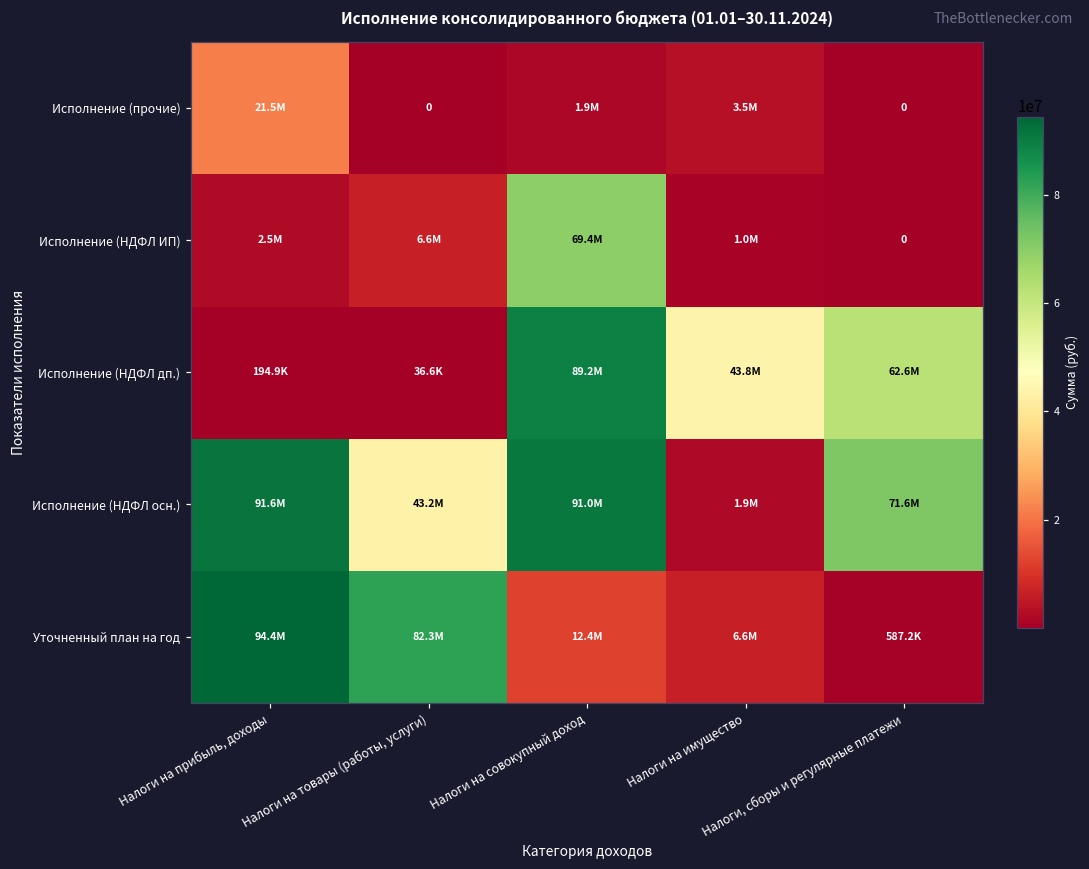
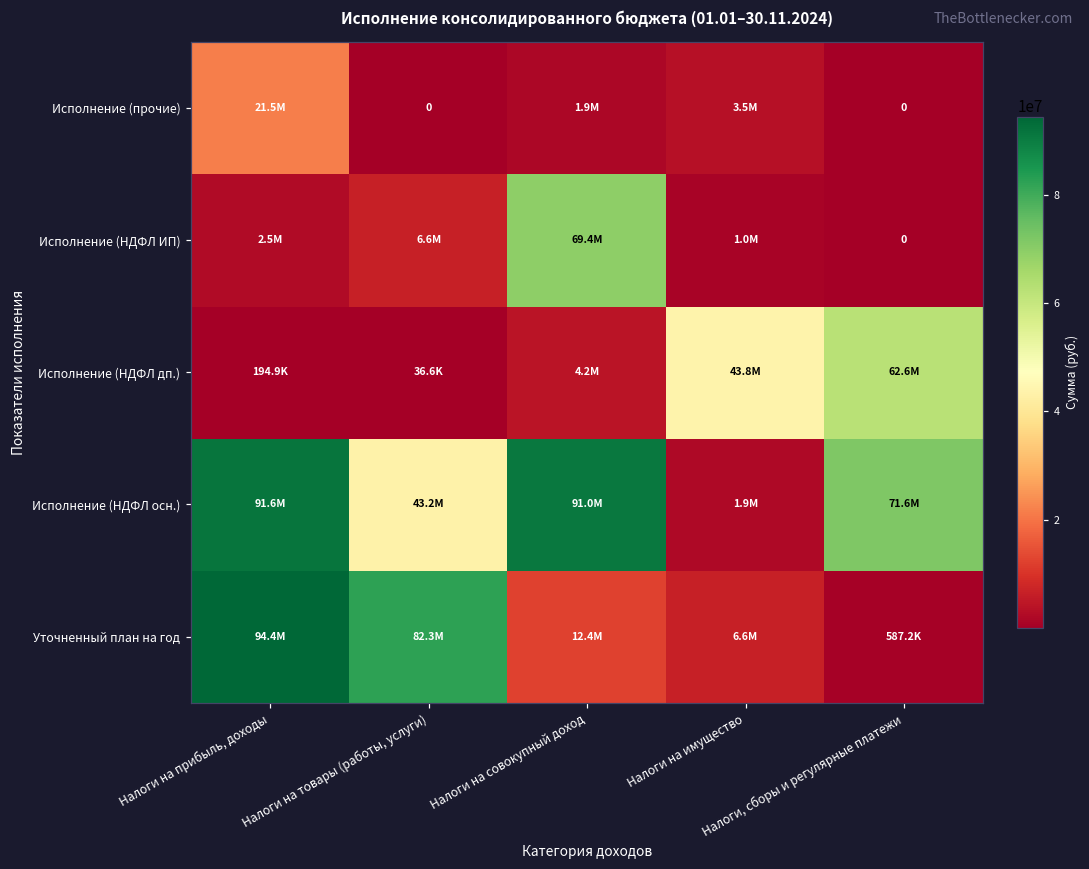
  {
    "Исполнение (прочие)": {
      "Налоги на прибыль, доходы": "21.5M",
      "Налоги на товары (работы, услуги)": "0",
      "Налоги на совокупный доход": "1.9M",
      "Налоги на имущество": "3.5M",
      "Налоги, сборы и регулярные платежи": "0"
    },
    "Исполнение (НДФЛ ИП)": {
      "Налоги на прибыль, доходы": "2.5M",
      "Налоги на товары (работы, услуги)": "6.6M",
      "Налоги на совокупный доход": "69.4M",
      "Налоги на имущество": "1.0M",
      "Налоги, сборы и регулярные платежи": "0"
    },
    "Исполнение (НДФЛ дп.)": {
      "Налоги на прибыль, доходы": "194.9K",
      "Налоги на товары (работы, услуги)": "36.6K",
-     "Налоги на совокупный доход": "89.2M",
+     "Налоги на совокупный доход": "4.2M",
      "Налоги на имущество": "43.8M",
      "Налоги, сборы и регулярные платежи": "62.6M"
    },
    "Исполнение (НДФЛ осн.)": {
      "Налоги на прибыль, доходы": "91.6M",
      "Налоги на товары (работы, услуги)": "43.2M",
      "Налоги на совокупный доход": "91.0M",
      "Налоги на имущество": "1.9M",
      "Налоги, сборы и регулярные платежи": "71.6M"
    },
    "Уточненный план на год": {
      "Налоги на прибыль, доходы": "94.4M",
      "Налоги на товары (работы, услуги)": "82.3M",
      "Налоги на совокупный доход": "12.4M",
      "Налоги на имущество": "6.6M",
      "Налоги, сборы и регулярные платежи": "587.2K"
    }
  }
